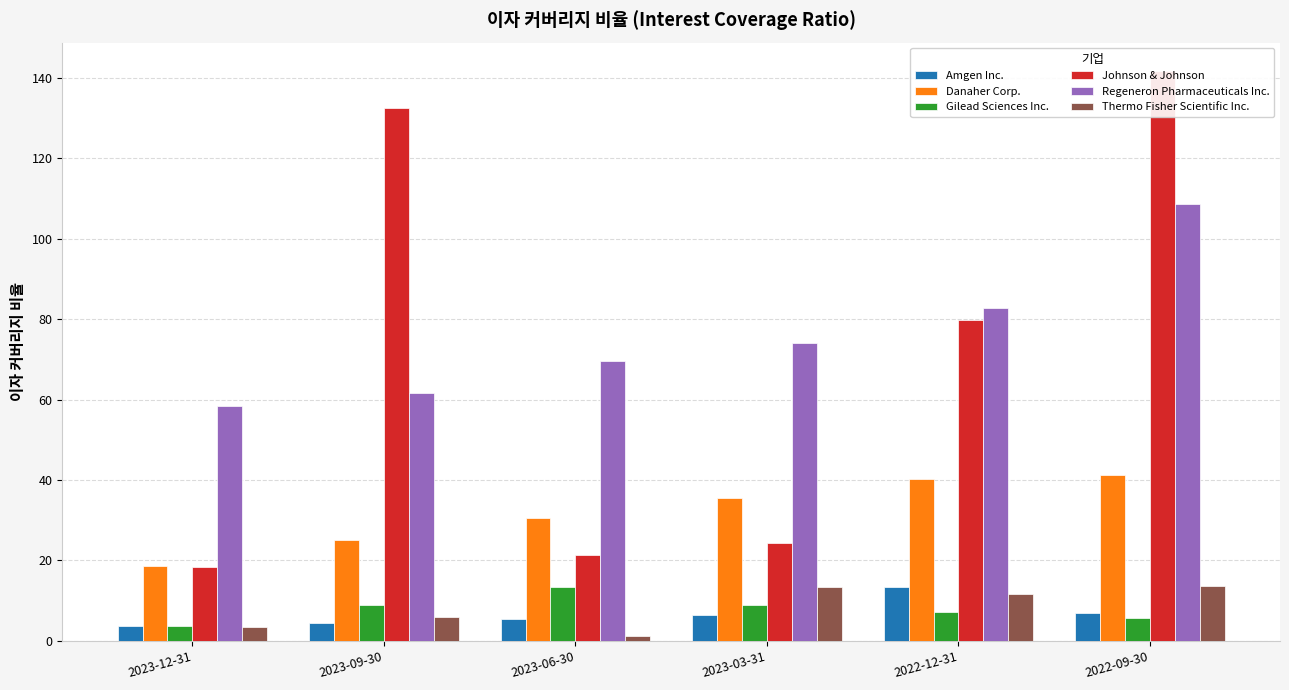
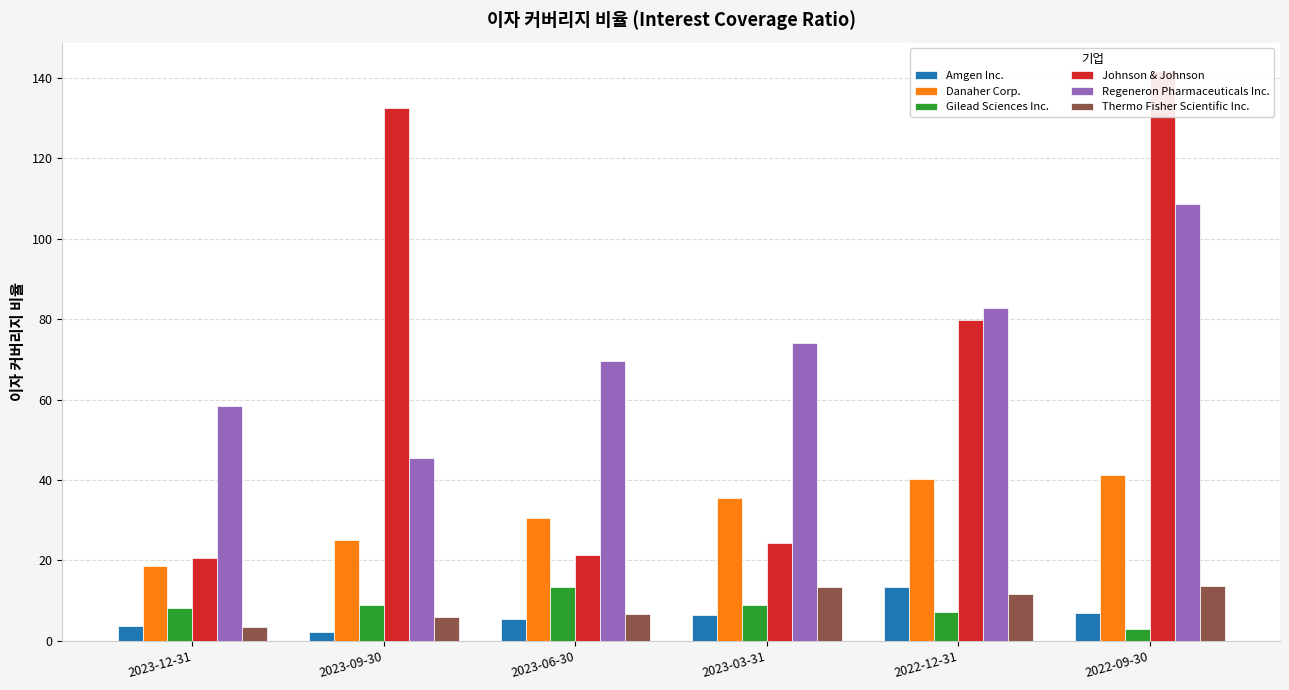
  {
    "Amgen Inc.": {
      "2023-12-31": 4,
-     "2023-09-30": 5,
+     "2023-09-30": 2,
      "2023-06-30": 5,
      "2023-03-31": 7,
      "2022-12-31": 13,
      "2022-09-30": 7
    },
    "Danaher Corp.": {
      "2023-12-31": 19,
      "2023-09-30": 25,
      "2023-06-30": 30,
      "2023-03-31": 36,
      "2022-12-31": 40,
      "2022-09-30": 41
    },
    "Gilead Sciences Inc.": {
-     "2023-12-31": 4,
+     "2023-12-31": 8,
      "2023-09-30": 9,
      "2023-06-30": 13,
      "2023-03-31": 9,
      "2022-12-31": 7,
-     "2022-09-30": 6
+     "2022-09-30": 3
    },
    "Johnson & Johnson": {
-     "2023-12-31": 18,
+     "2023-12-31": 21,
      "2023-09-30": 132,
      "2023-06-30": 21,
      "2023-03-31": 24,
      "2022-12-31": 80
    },
    "Regeneron Pharmaceuticals Inc.": {
      "2023-12-31": 59,
-     "2023-09-30": 62,
+     "2023-09-30": 45,
      "2023-06-30": 70,
      "2023-03-31": 74,
      "2022-12-31": 83,
      "2022-09-30": 109
    },
    "Thermo Fisher Scientific Inc.": {
      "2023-12-31": 3,
      "2023-09-30": 6,
-     "2023-06-30": 1,
+     "2023-06-30": 7,
      "2023-03-31": 13,
      "2022-12-31": 12,
      "2022-09-30": 14
    }
  }
